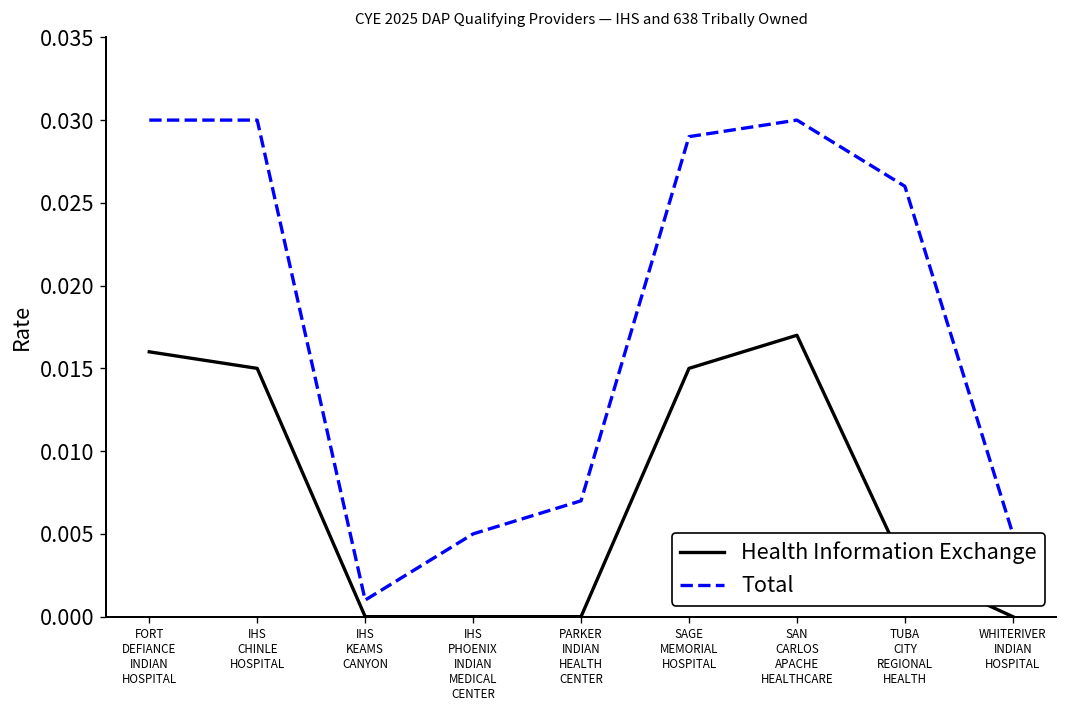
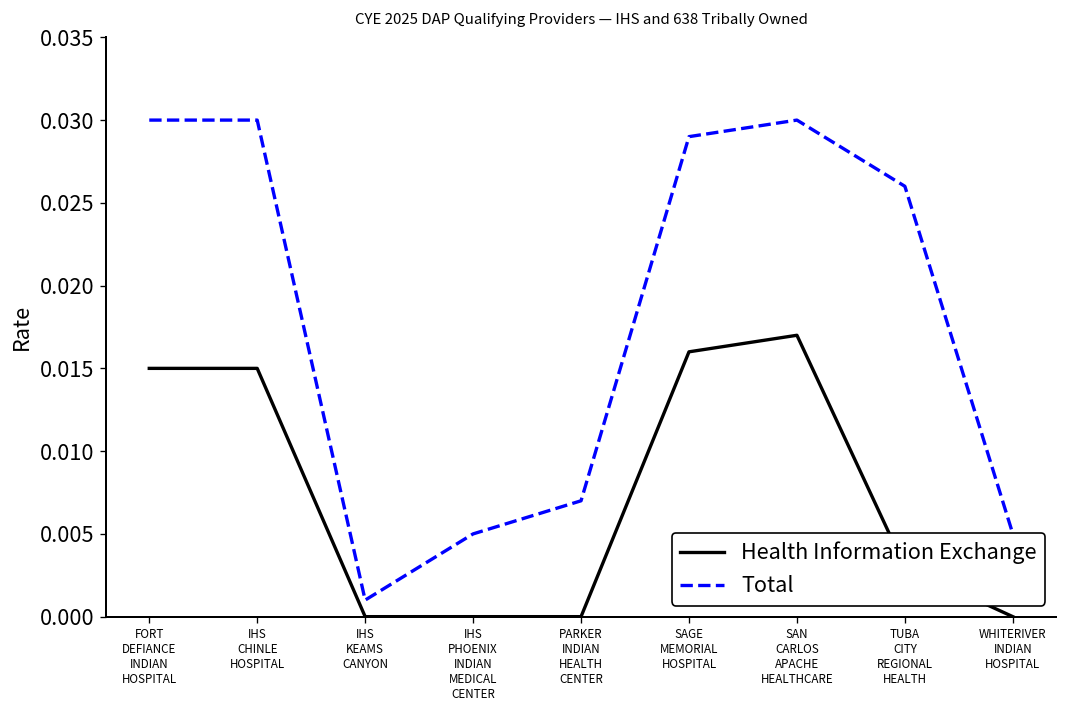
  {
    "Health Information Exchange": {
-     "FORT DEFIANCE INDIAN HOSPITAL": 0.016,
+     "FORT DEFIANCE INDIAN HOSPITAL": 0.015,
      "IHS CHINLE HOSPITAL": 0.015,
      "IHS KEAMS CANYON": 0.000,
      "IHS PHOENIX INDIAN MEDICAL CENTER": 0.000,
      "PARKER INDIAN HEALTH CENTER": 0.000,
-     "SAGE MEMORIAL HOSPITAL": 0.015,
+     "SAGE MEMORIAL HOSPITAL": 0.016,
      "SAN CARLOS APACHE HEALTHCARE": 0.017,
      "WHITERIVER INDIAN HOSPITAL": 0.000
    },
    "Total": {
      "FORT DEFIANCE INDIAN HOSPITAL": 0.030,
      "IHS CHINLE HOSPITAL": 0.030,
      "IHS KEAMS CANYON": 0.001,
      "IHS PHOENIX INDIAN MEDICAL CENTER": 0.005,
      "PARKER INDIAN HEALTH CENTER": 0.007,
      "SAGE MEMORIAL HOSPITAL": 0.029,
      "SAN CARLOS APACHE HEALTHCARE": 0.030,
      "TUBA CITY REGIONAL HEALTH": 0.026,
      "WHITERIVER INDIAN HOSPITAL": 0.005
    }
  }
